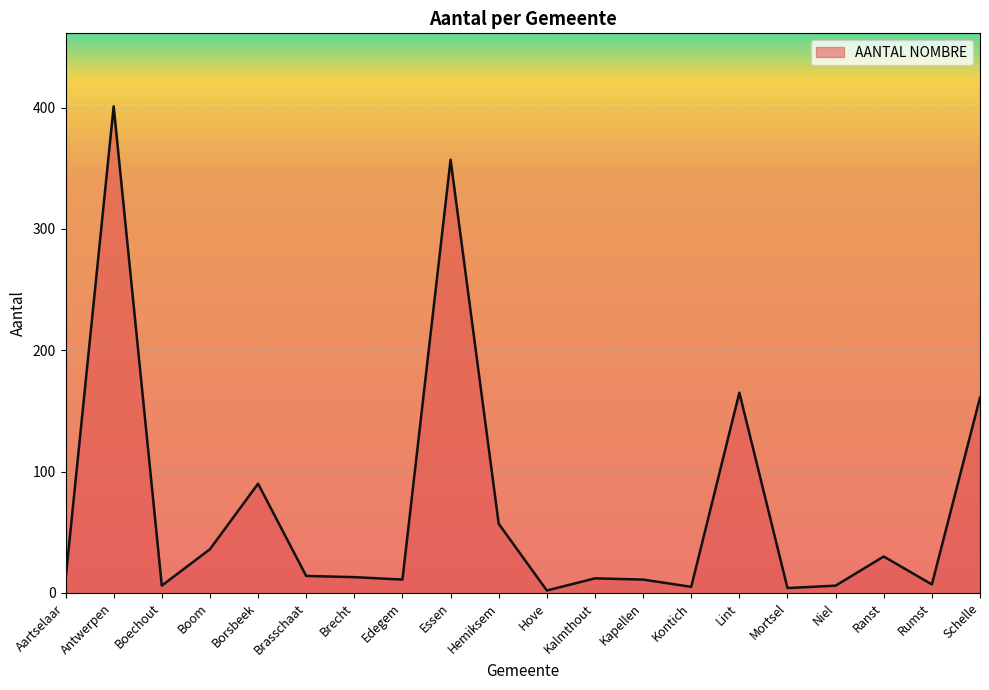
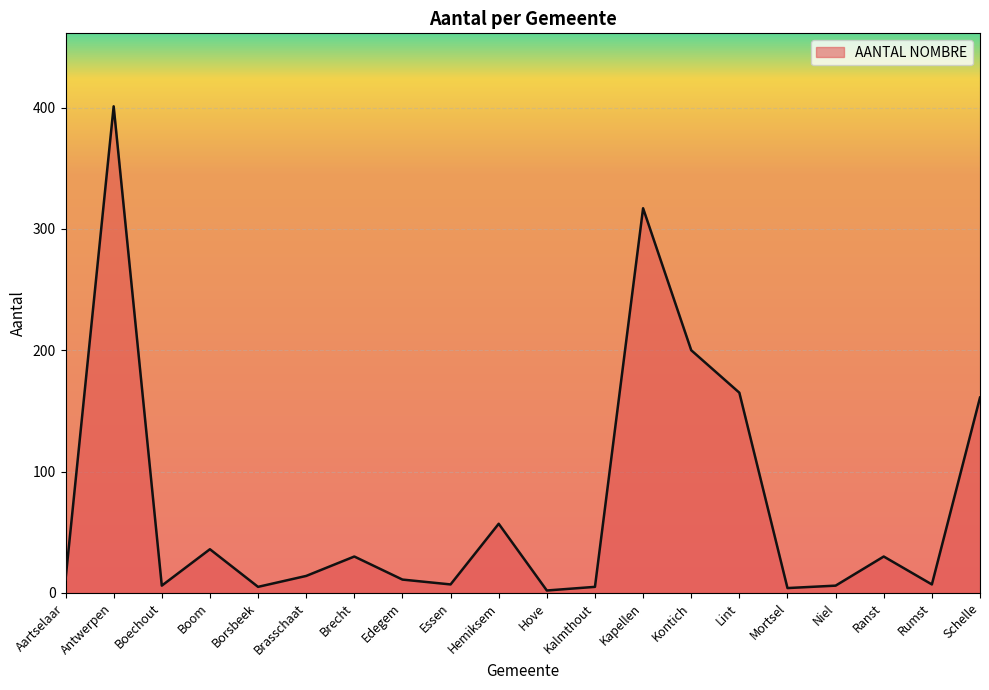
  {
    "Aartselaar": 11,
    "Antwerpen": 401,
    "Boechout": 6,
    "Boom": 36,
-   "Borsbeek": 90,
+   "Borsbeek": 5,
    "Brasschaat": 14,
-   "Brecht": 13,
+   "Brecht": 30,
    "Edegem": 11,
-   "Essen": 357,
+   "Essen": 7,
    "Hemiksem": 57,
    "Hove": 2,
-   "Kalmthout": 12,
-   "Kapellen": 11,
-   "Kontich": 5,
+   "Kalmthout": 5,
+   "Kapellen": 317,
+   "Kontich": 200,
    "Lint": 165,
    "Mortsel": 4,
    "Niel": 6,
    "Ranst": 30,
    "Rumst": 7,
    "Schelle": 161
  }
